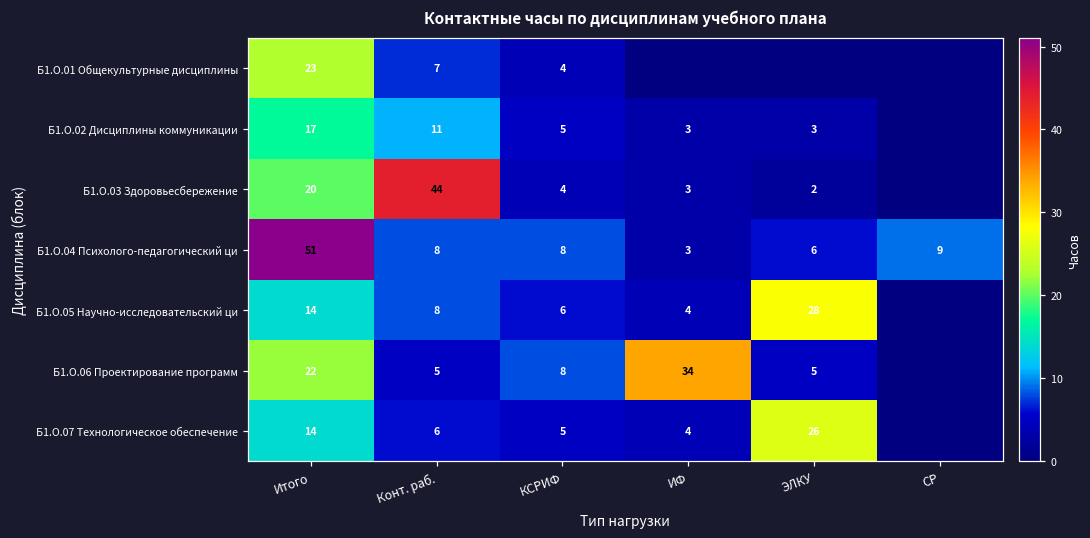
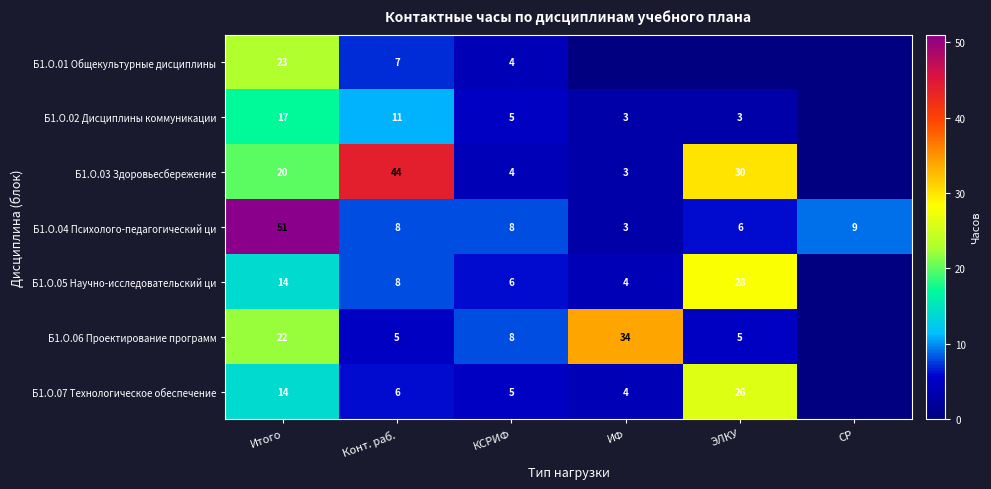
  {
    "Б1.О.01 Общекультурные дисциплины": {
      "Итого": 23,
      "Конт. раб.": 7,
      "КСРИФ": 4
    },
    "Б1.О.02 Дисциплины коммуникации": {
      "Итого": 17,
      "Конт. раб.": 11,
      "КСРИФ": 5,
      "ИФ": 3,
      "ЭЛКУ": 3
    },
    "Б1.О.03 Здоровьесбережение": {
      "Итого": 20,
      "Конт. раб.": 44,
      "КСРИФ": 4,
      "ИФ": 3,
-     "ЭЛКУ": 2
+     "ЭЛКУ": 30
    },
    "Б1.О.04 Психолого-педагогический ци": {
      "Итого": 51,
      "Конт. раб.": 8,
      "КСРИФ": 8,
      "ИФ": 3,
      "ЭЛКУ": 6,
      "СР": 9
    },
    "Б1.О.05 Научно-исследовательский ци": {
      "Итого": 14,
      "Конт. раб.": 8,
      "КСРИФ": 6,
      "ИФ": 4,
      "ЭЛКУ": 28
    },
    "Б1.О.06 Проектирование программ": {
      "Итого": 22,
      "Конт. раб.": 5,
      "КСРИФ": 8,
      "ИФ": 34,
      "ЭЛКУ": 5
    },
    "Б1.О.07 Технологическое обеспечение": {
      "Итого": 14,
      "Конт. раб.": 6,
      "КСРИФ": 5,
      "ИФ": 4,
      "ЭЛКУ": 26
    }
  }
